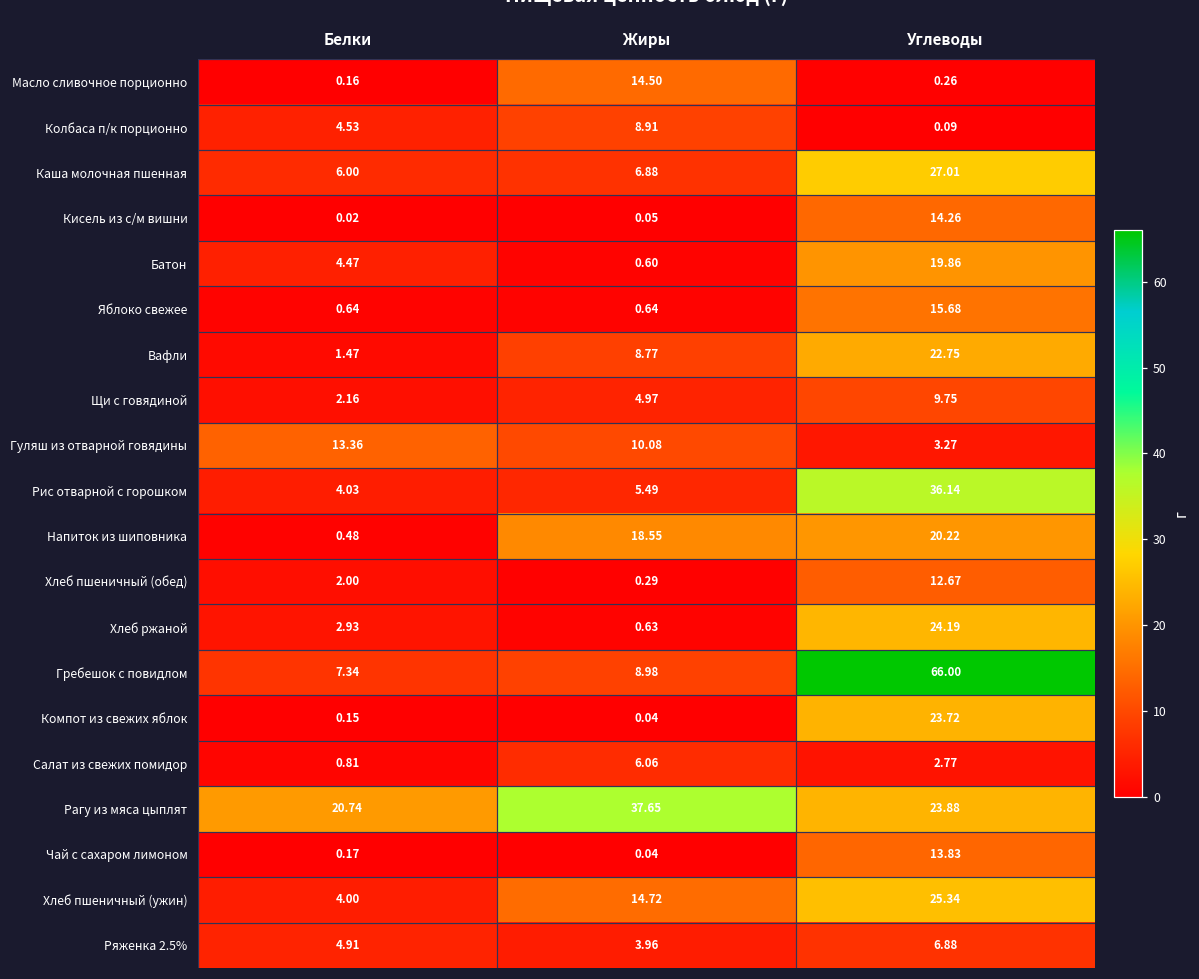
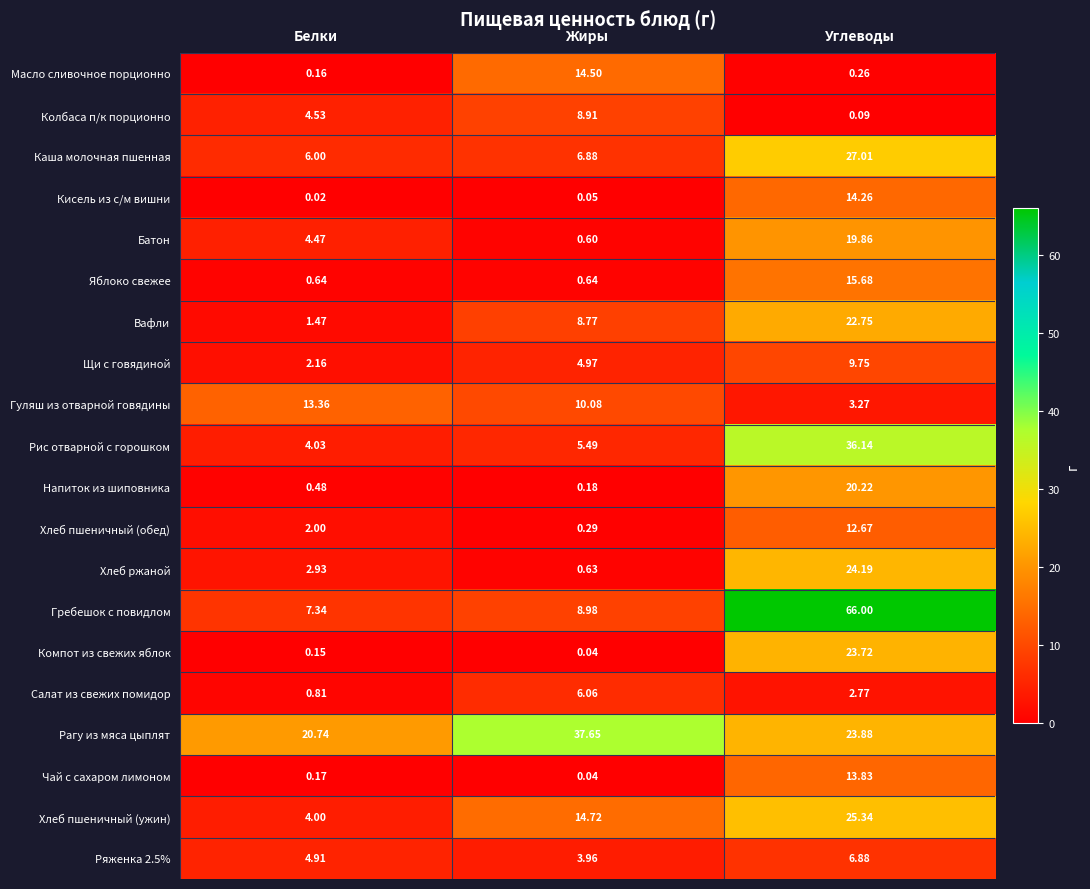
  {
    "Масло сливочное порционно": {
      "Белки": 0.16,
      "Жиры": 14.50,
      "Углеводы": 0.26
    },
    "Колбаса п/к порционно": {
      "Белки": 4.53,
      "Жиры": 8.91,
      "Углеводы": 0.09
    },
    "Каша молочная пшенная": {
      "Белки": 6.00,
      "Жиры": 6.88,
      "Углеводы": 27.01
    },
    "Кисель из с/м вишни": {
      "Белки": 0.02,
      "Жиры": 0.05,
      "Углеводы": 14.26
    },
    "Батон": {
      "Белки": 4.47,
      "Жиры": 0.60,
      "Углеводы": 19.86
    },
    "Яблоко свежее": {
      "Белки": 0.64,
      "Жиры": 0.64,
      "Углеводы": 15.68
    },
    "Вафли": {
      "Белки": 1.47,
      "Жиры": 8.77,
      "Углеводы": 22.75
    },
    "Щи с говядиной": {
      "Белки": 2.16,
      "Жиры": 4.97,
      "Углеводы": 9.75
    },
    "Гуляш из отварной говядины": {
      "Белки": 13.36,
      "Жиры": 10.08,
      "Углеводы": 3.27
    },
    "Рис отварной с горошком": {
      "Белки": 4.03,
      "Жиры": 5.49,
      "Углеводы": 36.14
    },
    "Напиток из шиповника": {
      "Белки": 0.48,
-     "Жиры": 18.55,
+     "Жиры": 0.18,
      "Углеводы": 20.22
    },
    "Хлеб пшеничный (обед)": {
      "Белки": 2.00,
      "Жиры": 0.29,
      "Углеводы": 12.67
    },
    "Хлеб ржаной": {
      "Белки": 2.93,
      "Жиры": 0.63,
      "Углеводы": 24.19
    },
    "Гребешок с повидлом": {
      "Белки": 7.34,
      "Жиры": 8.98,
      "Углеводы": 66.00
    },
    "Компот из свежих яблок": {
      "Белки": 0.15,
      "Жиры": 0.04,
      "Углеводы": 23.72
    },
    "Салат из свежих помидор": {
      "Белки": 0.81,
      "Жиры": 6.06,
      "Углеводы": 2.77
    },
    "Рагу из мяса цыплят": {
      "Белки": 20.74,
      "Жиры": 37.65,
      "Углеводы": 23.88
    },
    "Чай с сахаром лимоном": {
      "Белки": 0.17,
      "Жиры": 0.04,
      "Углеводы": 13.83
    },
    "Хлеб пшеничный (ужин)": {
      "Белки": 4.00,
      "Жиры": 14.72,
      "Углеводы": 25.34
    },
    "Ряженка 2.5%": {
      "Белки": 4.91,
      "Жиры": 3.96,
      "Углеводы": 6.88
    }
  }
